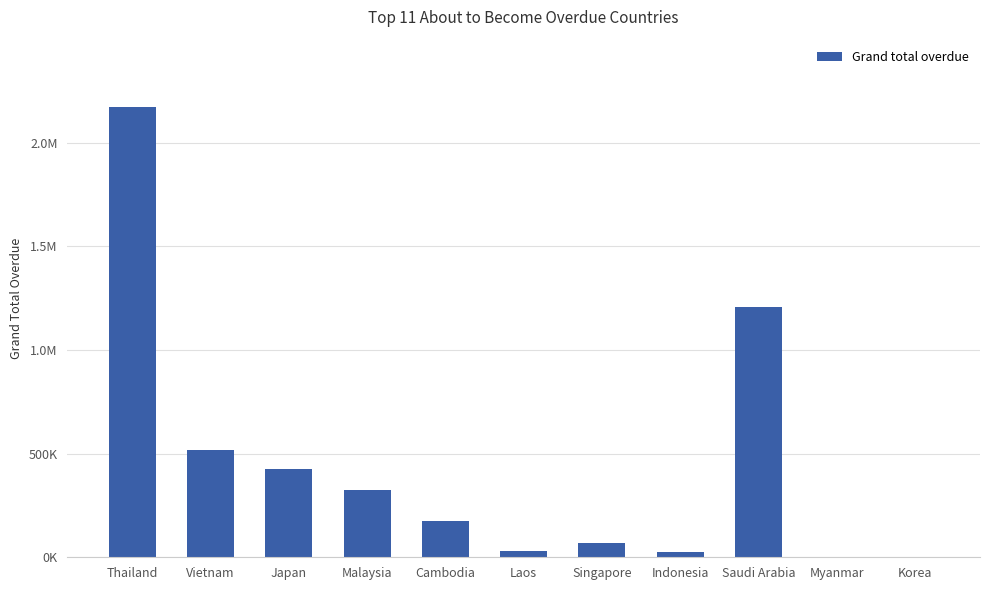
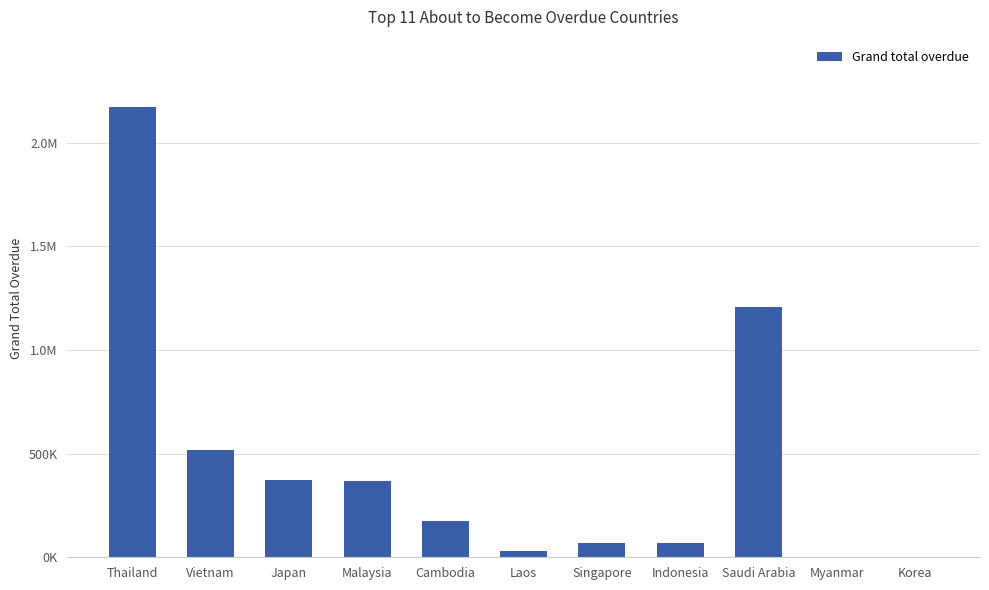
  {
    "Thailand": 2170000,
    "Vietnam": 520000,
-   "Japan": 420000,
-   "Malaysia": 320000,
+   "Japan": 370000,
+   "Malaysia": 370000,
    "Cambodia": 170000,
    "Laos": 30000,
    "Singapore": 70000,
-   "Indonesia": 30000,
+   "Indonesia": 70000,
    "Saudi Arabia": 1210000,
    "Myanmar": 0,
    "Korea": 0
  }
